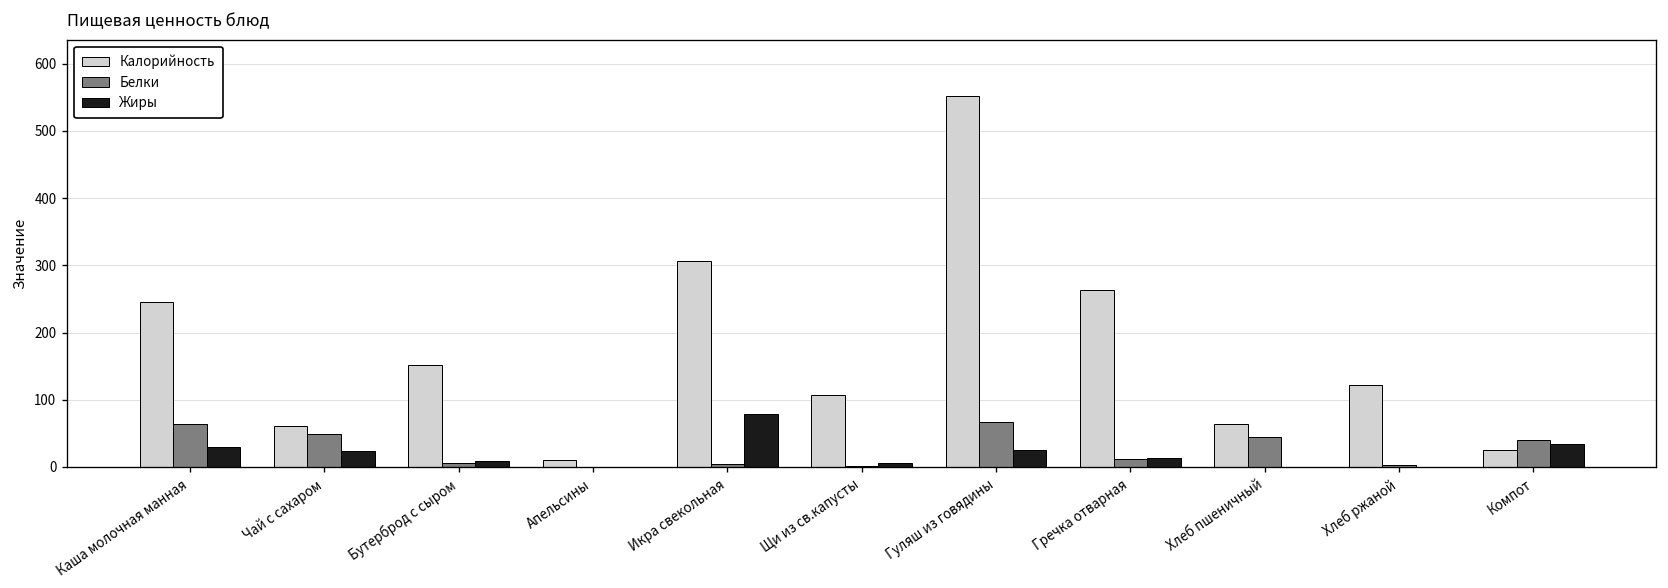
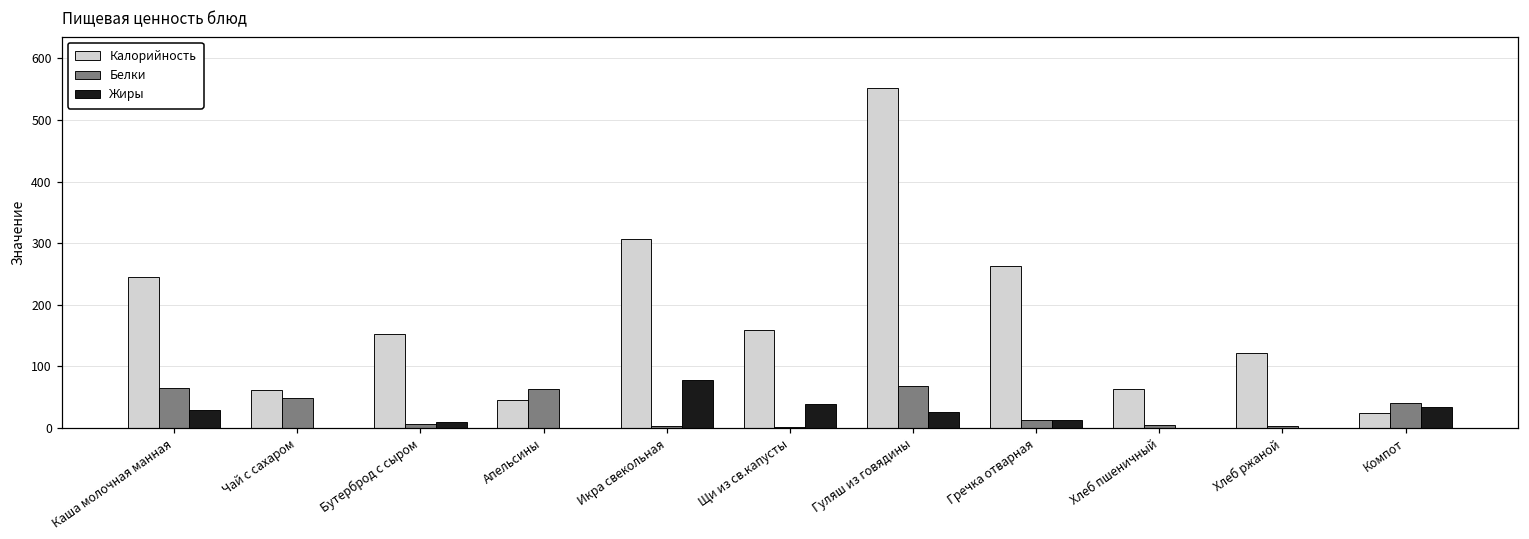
  {
    "Калорийность": {
      "Каша молочная манная": 240,
      "Чай с сахаром": 60,
      "Бутерброд с сыром": 150,
-     "Апельсины": 10,
+     "Апельсины": 50,
      "Икра свекольная": 310,
-     "Щи из св.капусты": 110,
+     "Щи из св.капусты": 160,
      "Гуляш из говядины": 550,
      "Гречка отварная": 260,
      "Хлеб пшеничный": 60,
      "Хлеб ржаной": 120,
      "Компот": 20
    },
    "Белки": {
      "Каша молочная манная": 60,
      "Чай с сахаром": 50,
      "Бутерброд с сыром": 10,
-     "Апельсины": 0,
+     "Апельсины": 60,
      "Гуляш из говядины": 70,
      "Гречка отварная": 10,
-     "Хлеб пшеничный": 40,
+     "Хлеб пшеничный": 10,
      "Компот": 40
    },
    "Жиры": {
      "Каша молочная манная": 30,
-     "Чай с сахаром": 20,
+     "Чай с сахаром": 0,
      "Бутерброд с сыром": 10,
      "Икра свекольная": 80,
-     "Щи из св.капусты": 10,
+     "Щи из св.капусты": 40,
      "Гуляш из говядины": 30,
      "Гречка отварная": 10,
      "Компот": 30
    }
  }
